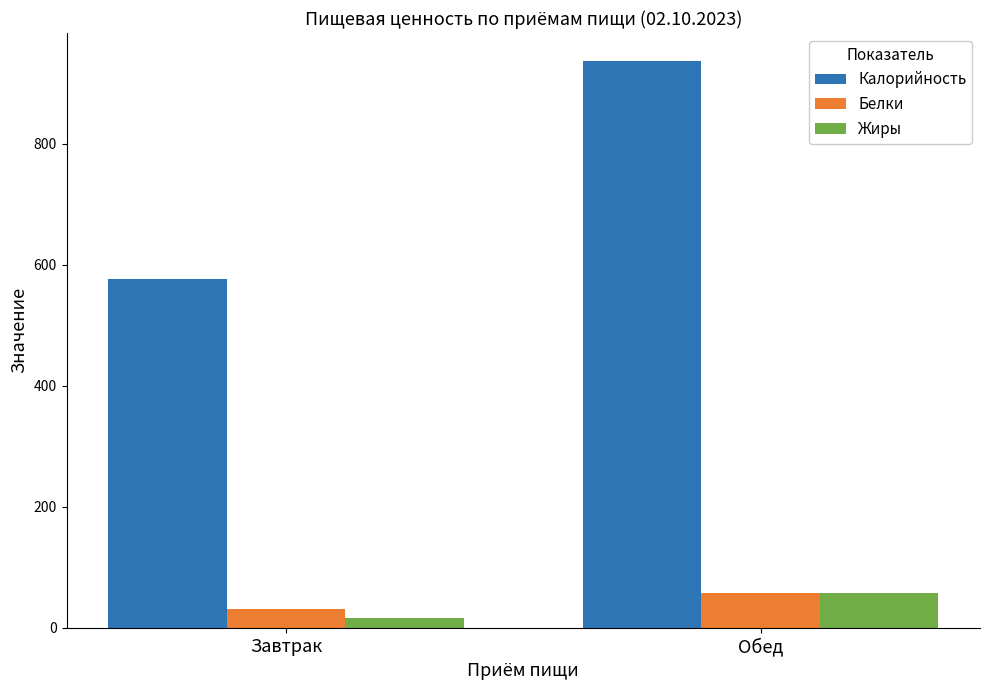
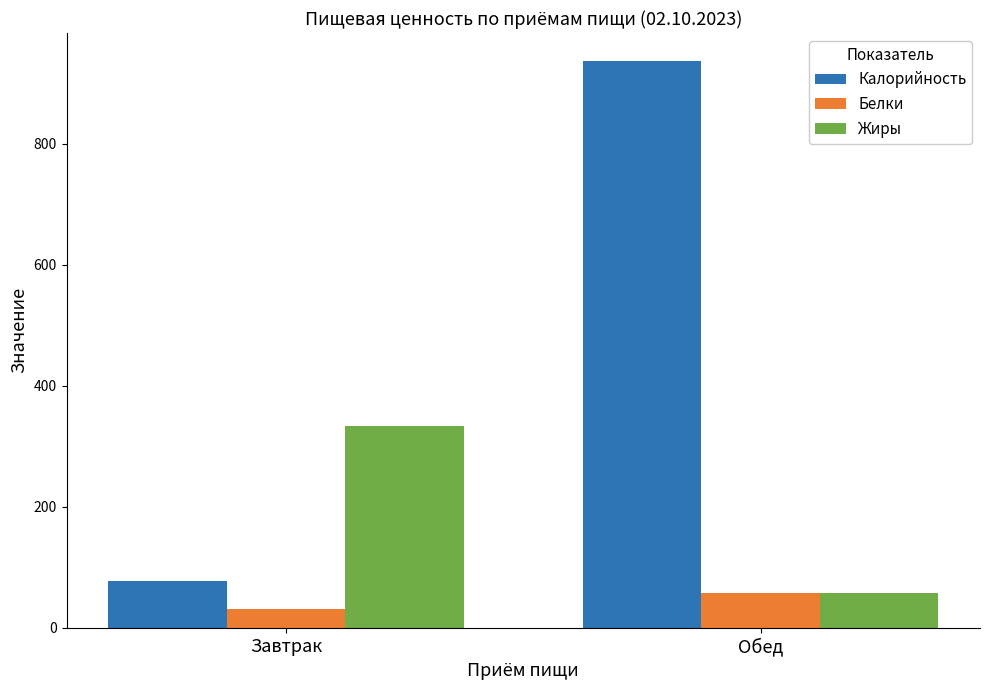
  {
    "Калорийность": {
-     "Завтрак": 580,
+     "Завтрак": 80,
      "Обед": 940
    },
    "Белки": {
      "Завтрак": 30,
      "Обед": 60
    },
    "Жиры": {
-     "Завтрак": 20,
+     "Завтрак": 330,
      "Обед": 60
    }
  }
